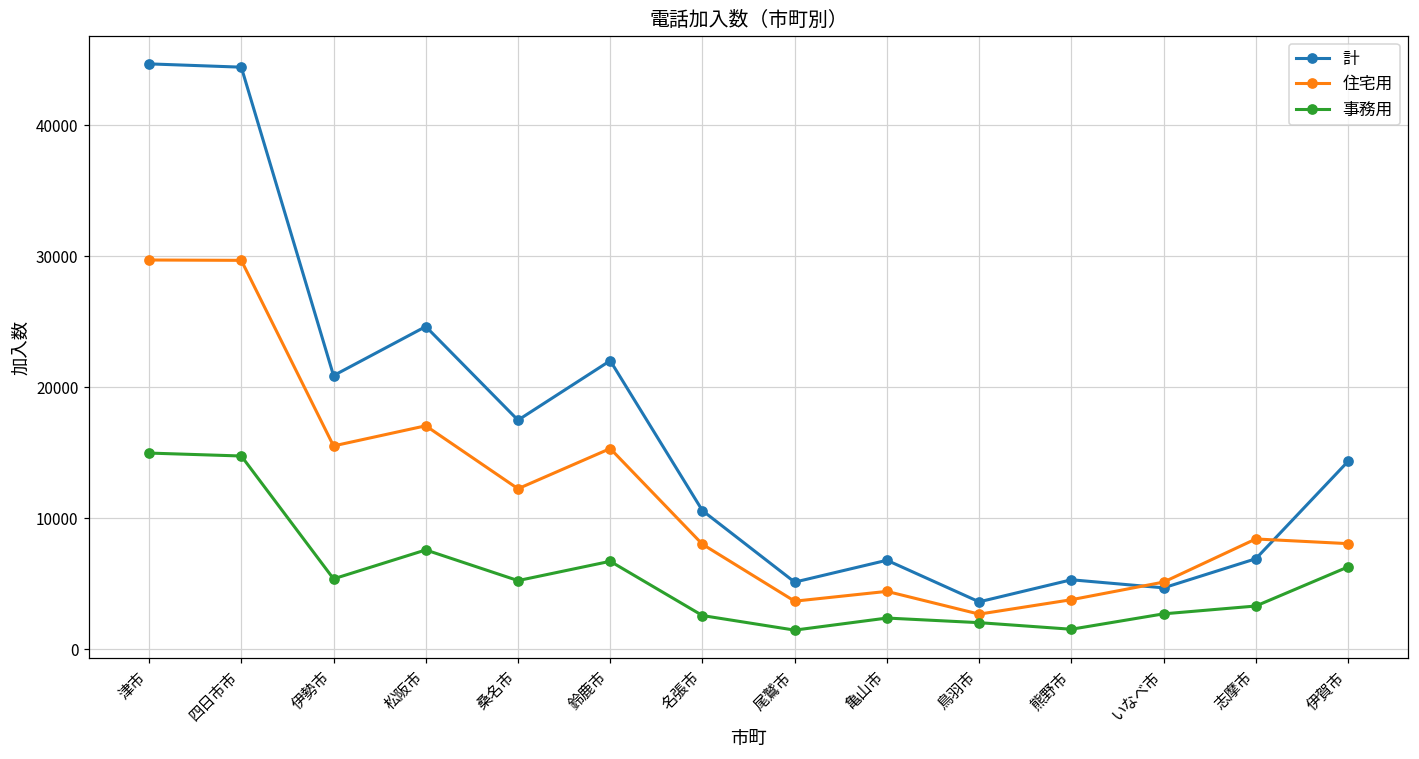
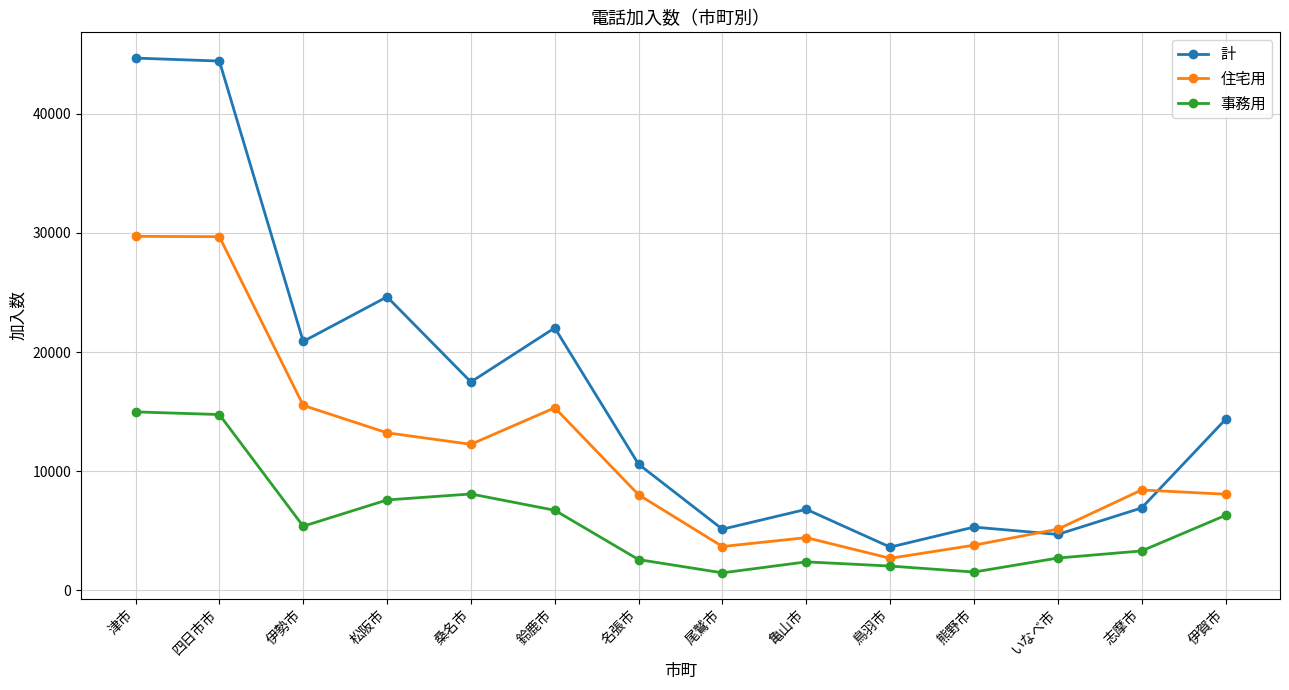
  {
    "計": {
      "津市": 44700,
      "四日市市": 44400,
      "伊勢市": 20900,
      "松阪市": 24600,
      "桑名市": 17500,
      "鈴鹿市": 22000,
      "名張市": 10600,
      "尾鷲市": 5100,
      "亀山市": 6800,
      "鳥羽市": 3600,
      "熊野市": 5300,
      "いなべ市": 4700,
      "志摩市": 6900,
      "伊賀市": 14300
    },
    "住宅用": {
      "津市": 29700,
      "四日市市": 29700,
      "伊勢市": 15500,
-     "松阪市": 17100,
+     "松阪市": 13200,
      "桑名市": 12300,
      "鈴鹿市": 15300,
      "名張市": 8000,
      "尾鷲市": 3700,
      "亀山市": 4400,
      "鳥羽市": 2700,
      "熊野市": 3800,
      "いなべ市": 5100,
      "志摩市": 8400,
      "伊賀市": 8100
    },
    "事務用": {
      "津市": 15000,
      "四日市市": 14700,
      "伊勢市": 5400,
      "松阪市": 7600,
-     "桑名市": 5200,
+     "桑名市": 8100,
      "鈴鹿市": 6700,
      "名張市": 2600,
      "尾鷲市": 1500,
      "亀山市": 2400,
      "鳥羽市": 2000,
      "熊野市": 1500,
      "いなべ市": 2700,
      "志摩市": 3300,
      "伊賀市": 6300
    }
  }
